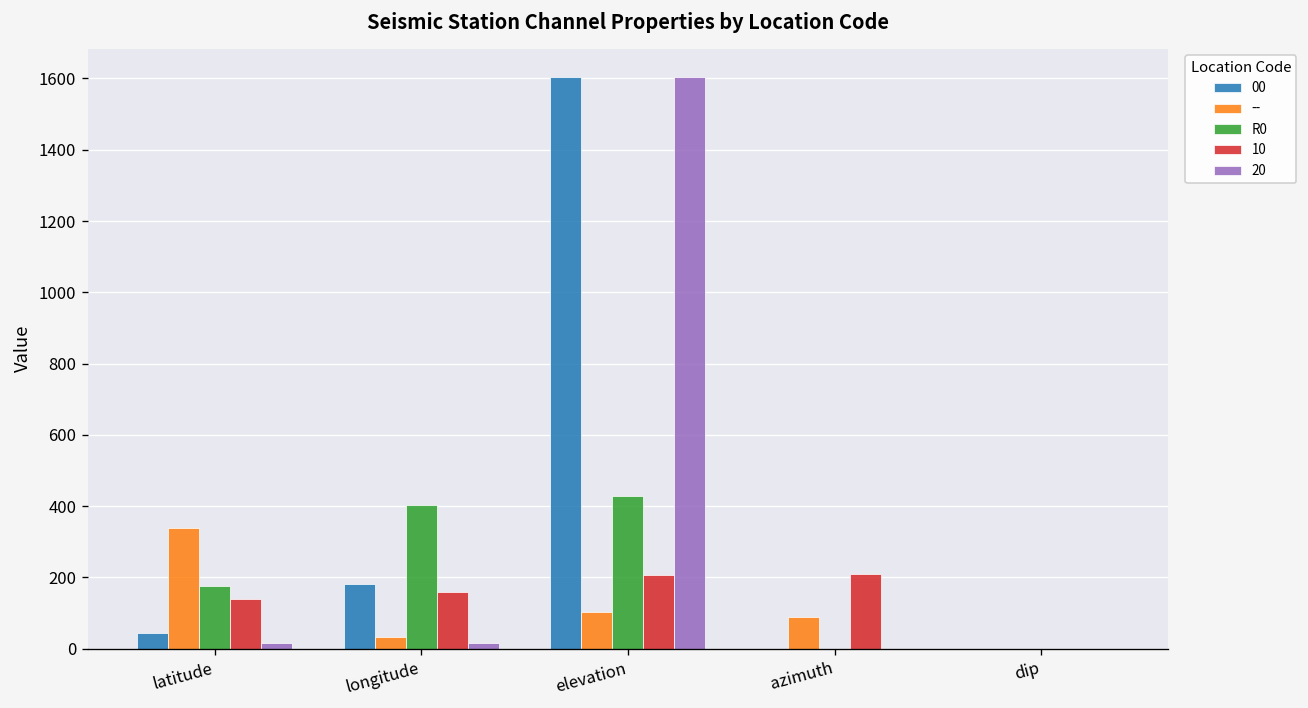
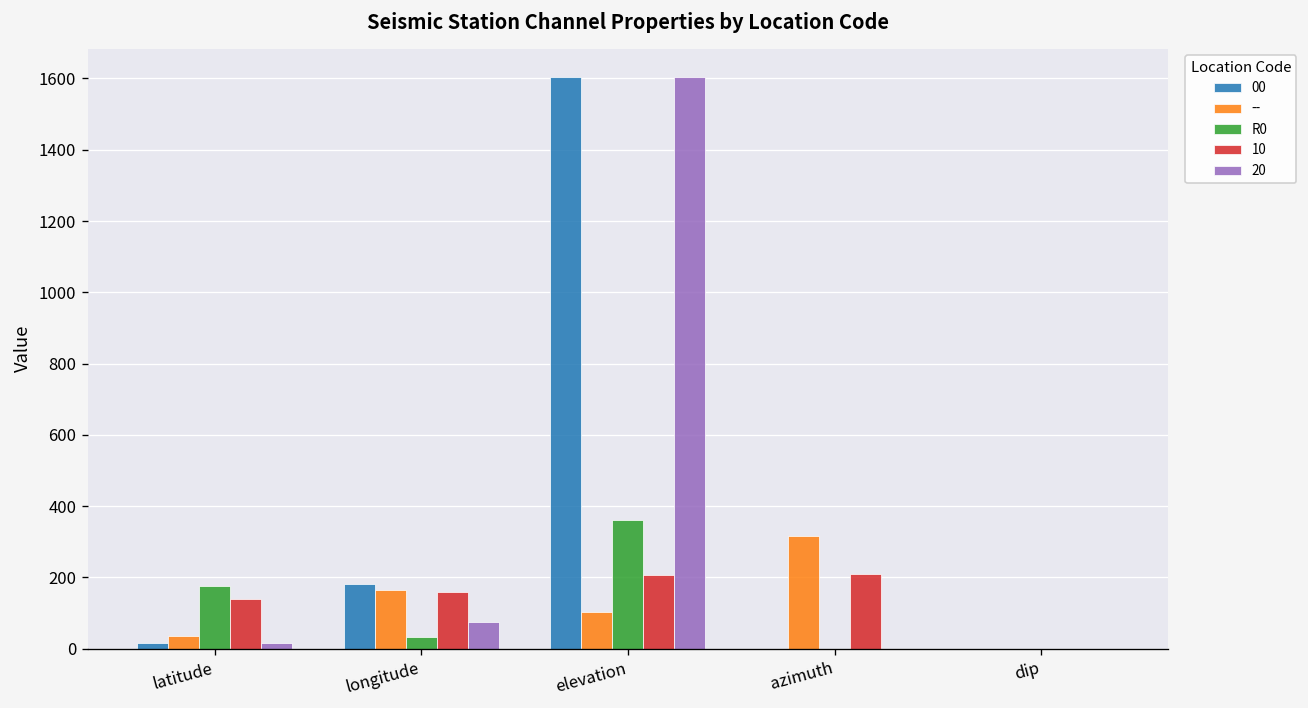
  {
    "00": {
-     "latitude": 40,
+     "latitude": 20,
      "longitude": 180,
      "elevation": 1600,
      "azimuth": 0,
      "dip": 0
    },
    "--": {
-     "latitude": 340,
-     "longitude": 30,
+     "latitude": 40,
+     "longitude": 170,
      "elevation": 100,
-     "azimuth": 90,
+     "azimuth": 310,
      "dip": 0
    },
    "R0": {
      "latitude": 170,
-     "longitude": 400,
-     "elevation": 430,
+     "longitude": 30,
+     "elevation": 360,
      "azimuth": 0,
      "dip": 0
    },
    "10": {
      "latitude": 140,
      "longitude": 160,
      "elevation": 210,
      "azimuth": 210,
      "dip": 0
    },
    "20": {
      "latitude": 20,
-     "longitude": 20,
+     "longitude": 70,
      "elevation": 1600,
      "azimuth": 0,
      "dip": 0
    }
  }
